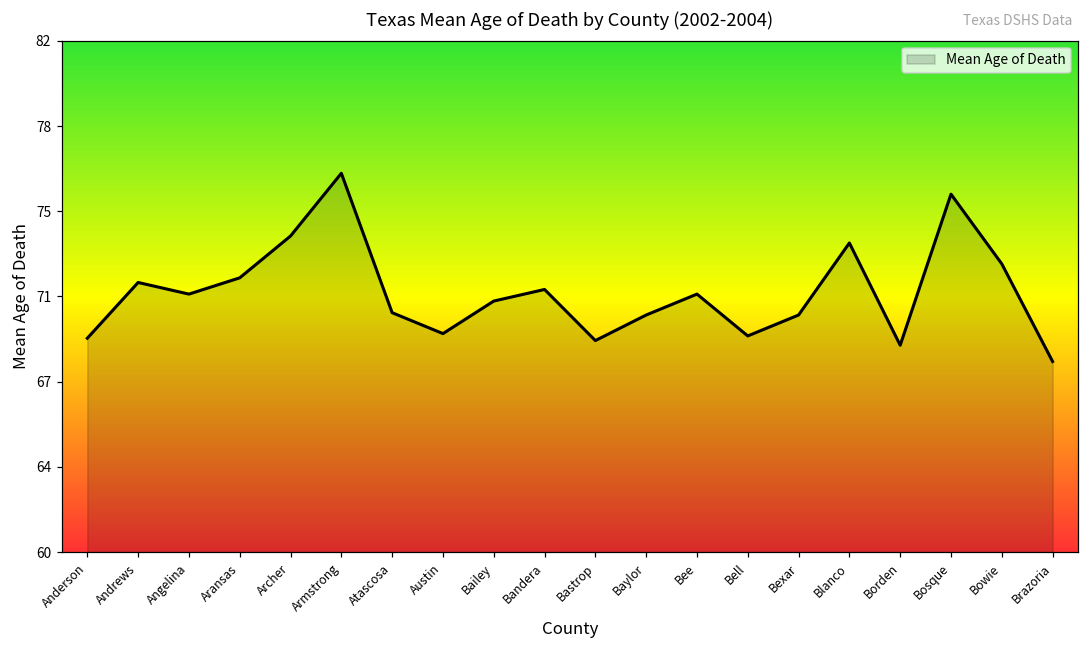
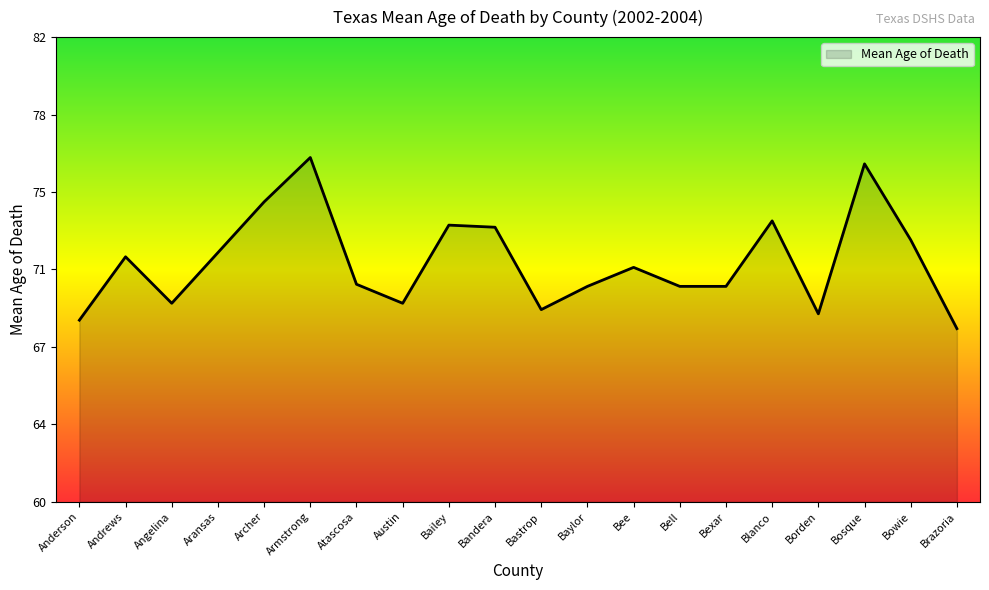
  {
-   "Anderson": 69.2,
+   "Anderson": 68.6,
    "Andrews": 71.6,
-   "Angelina": 71.1,
+   "Angelina": 69.4,
    "Aransas": 71.8,
-   "Archer": 73.6,
+   "Archer": 74.2,
    "Armstrong": 76.3,
    "Atascosa": 70.3,
    "Austin": 69.4,
-   "Bailey": 70.8,
-   "Bandera": 71.3,
+   "Bailey": 73.1,
+   "Bandera": 73.0,
    "Bastrop": 69.1,
    "Baylor": 70.2,
    "Bee": 71.1,
-   "Bell": 69.3,
+   "Bell": 70.2,
    "Bexar": 70.2,
    "Blanco": 73.3,
    "Borden": 68.9,
-   "Bosque": 75.4,
+   "Bosque": 76.0,
    "Bowie": 72.4,
    "Brazoria": 68.2
  }
